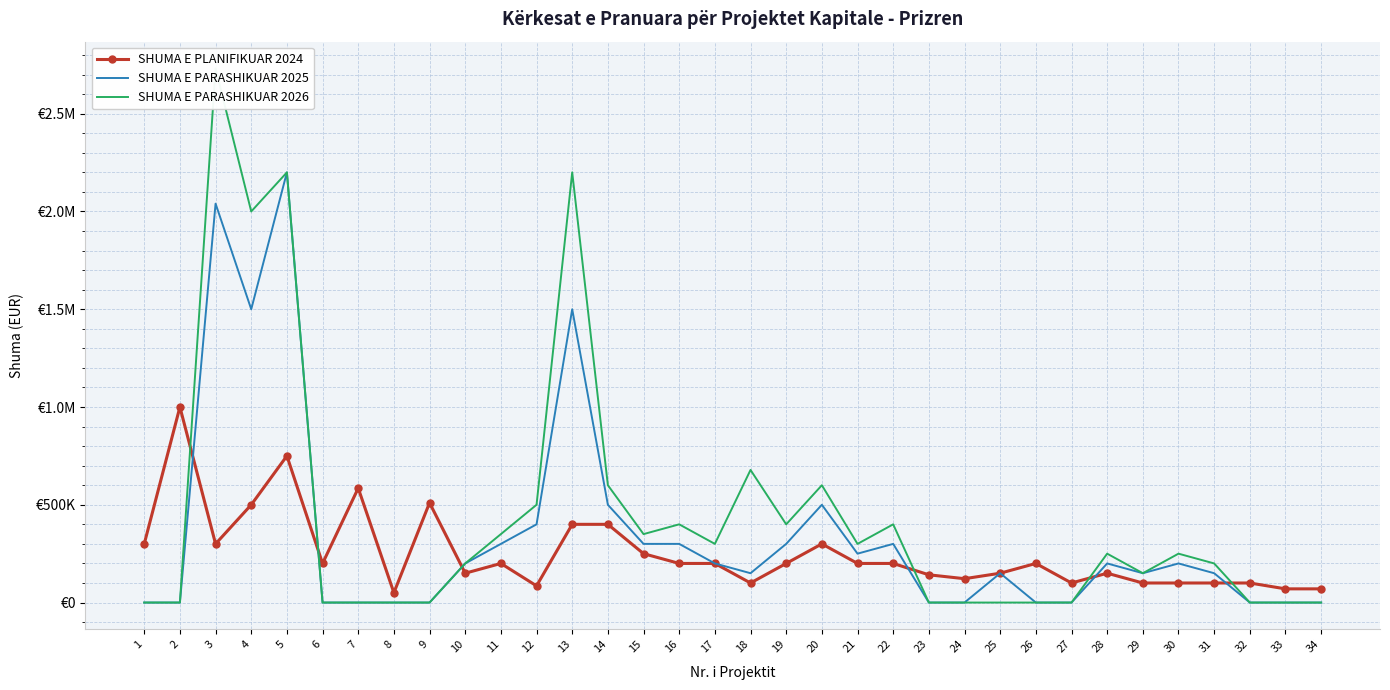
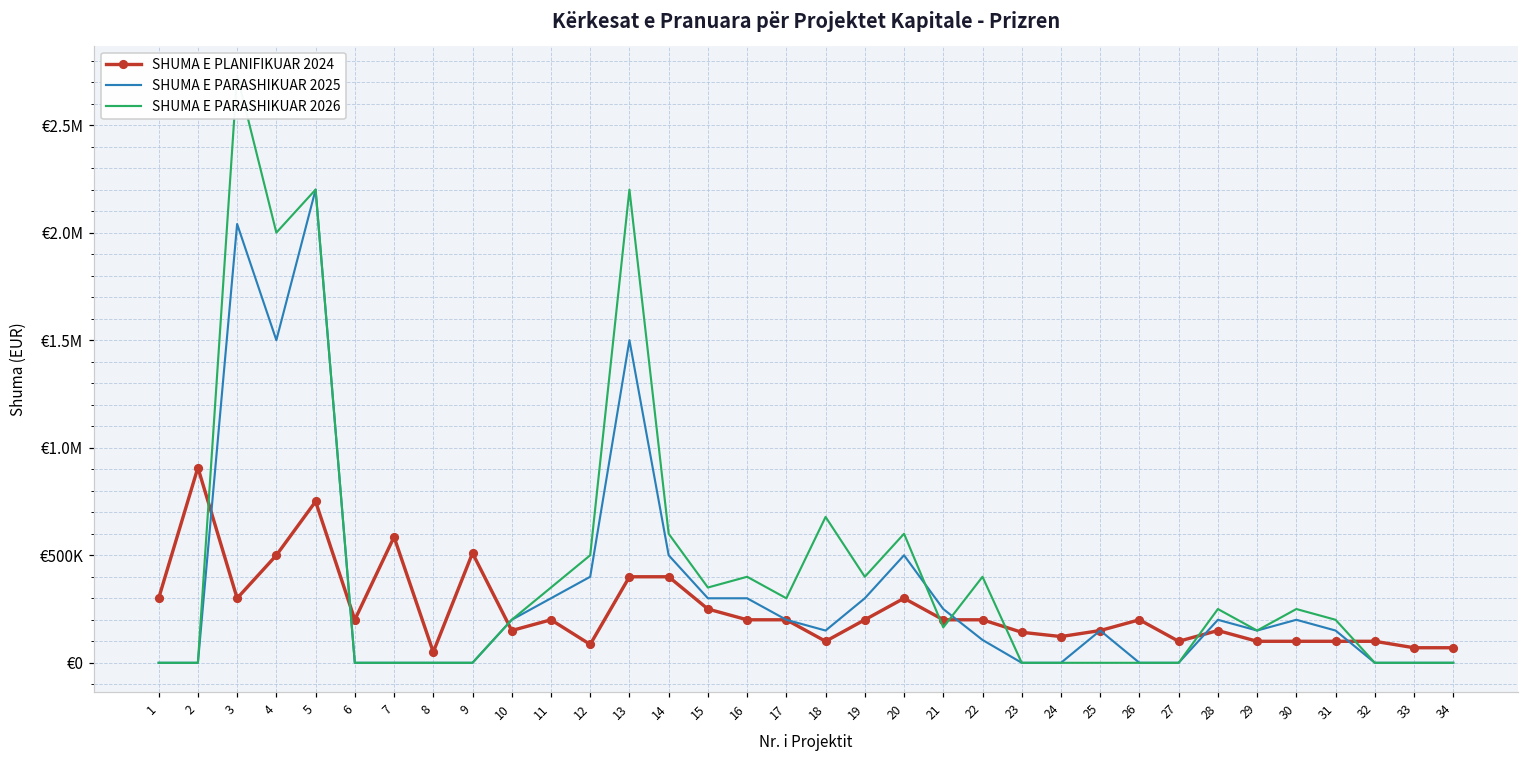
  {
    "SHUMA E PLANIFIKUAR 2024": {
      "1": "€300000",
-     "2": "€1000000",
+     "2": "€910000",
      "3": "€300000",
      "4": "€500000",
      "5": "€750000",
      "6": "€200000",
      "7": "€590000",
      "8": "€50000",
      "9": "€510000",
      "10": "€150000",
      "11": "€200000",
      "12": "€90000",
      "13": "€400000",
      "14": "€400000",
      "15": "€250000",
      "16": "€200000",
      "18": "€100000",
      "19": "€200000",
      "20": "€300000",
      "21": "€200000",
      "22": "€200000",
      "23": "€140000",
      "24": "€120000",
      "26": "€200000",
      "27": "€100000",
      "28": "€150000",
      "29": "€100000",
      "30": "€100000",
      "31": "€100000",
      "32": "€100000",
      "33": "€70000",
      "34": "€70000"
    },
    "SHUMA E PARASHIKUAR 2025": {
      "3": "€2040000",
      "4": "€1500000",
      "11": "€300000",
      "12": "€400000",
      "13": "€1500000",
      "14": "€500000",
      "15": "€300000",
      "16": "€300000",
      "18": "€150000",
      "19": "€300000",
      "20": "€500000",
      "21": "€250000",
-     "22": "€300000",
+     "22": "€110000",
      "28": "€200000",
      "30": "€200000",
      "31": "€150000"
    },
    "SHUMA E PARASHIKUAR 2026": {
      "4": "€2000000",
      "11": "€350000",
      "12": "€500000",
      "13": "€2200000",
      "14": "€600000",
      "15": "€350000",
      "16": "€400000",
      "17": "€300000",
      "18": "€680000",
      "19": "€400000",
      "20": "€600000",
-     "21": "€300000",
+     "21": "€160000",
      "22": "€400000",
      "25": "€0",
      "28": "€250000",
      "30": "€250000",
      "31": "€200000"
    }
  }
